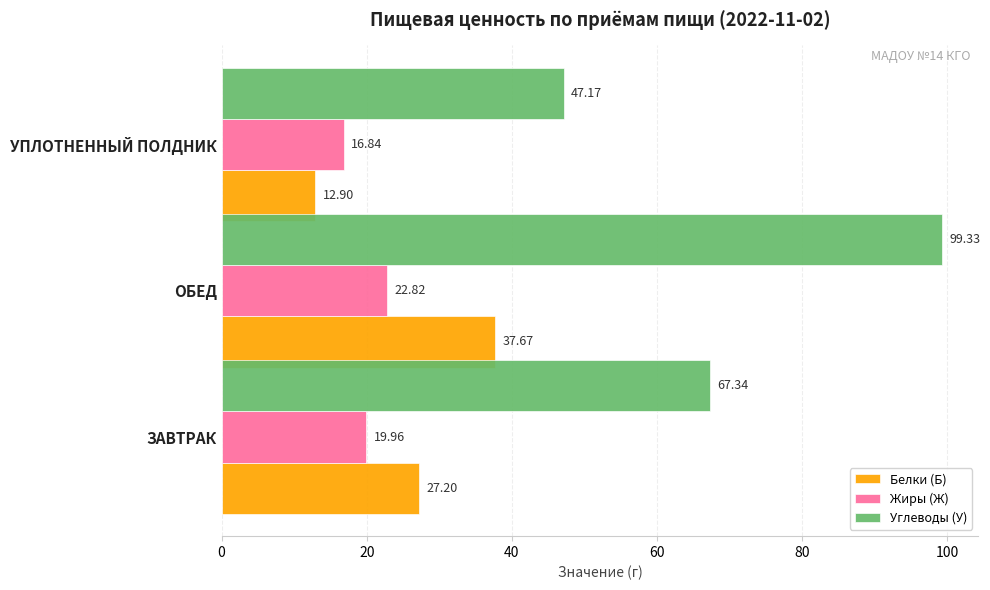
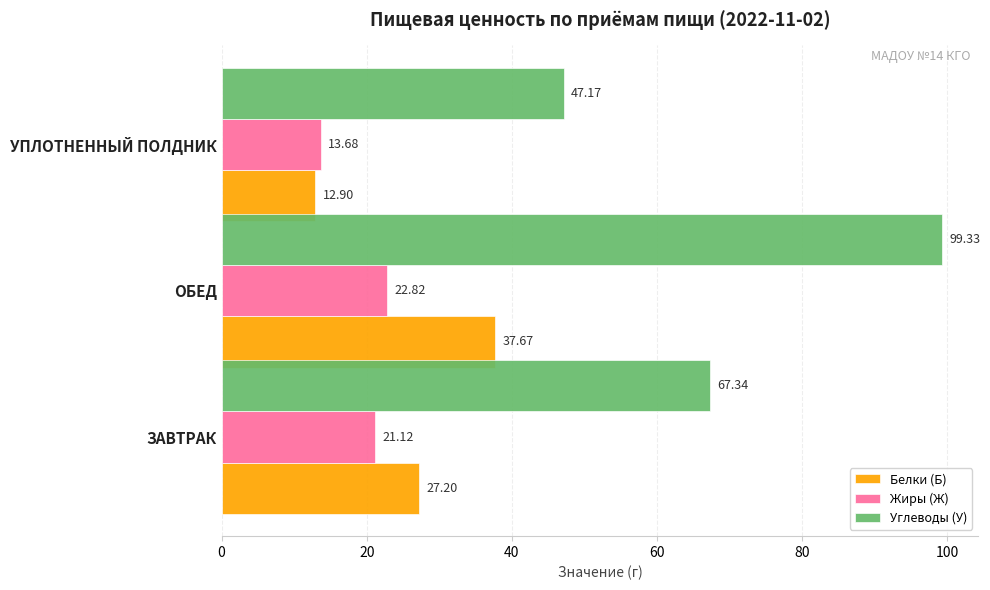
  {
    "Белки (Б)": {
      "УПЛОТНЕННЫЙ ПОЛДНИК": 12.90,
      "ОБЕД": 37.67,
      "ЗАВТРАК": 27.20
    },
    "Жиры (Ж)": {
-     "УПЛОТНЕННЫЙ ПОЛДНИК": 16.84,
+     "УПЛОТНЕННЫЙ ПОЛДНИК": 13.68,
      "ОБЕД": 22.82,
-     "ЗАВТРАК": 19.96
+     "ЗАВТРАК": 21.12
    },
    "Углеводы (У)": {
      "УПЛОТНЕННЫЙ ПОЛДНИК": 47.17,
      "ОБЕД": 99.33,
      "ЗАВТРАК": 67.34
    }
  }
